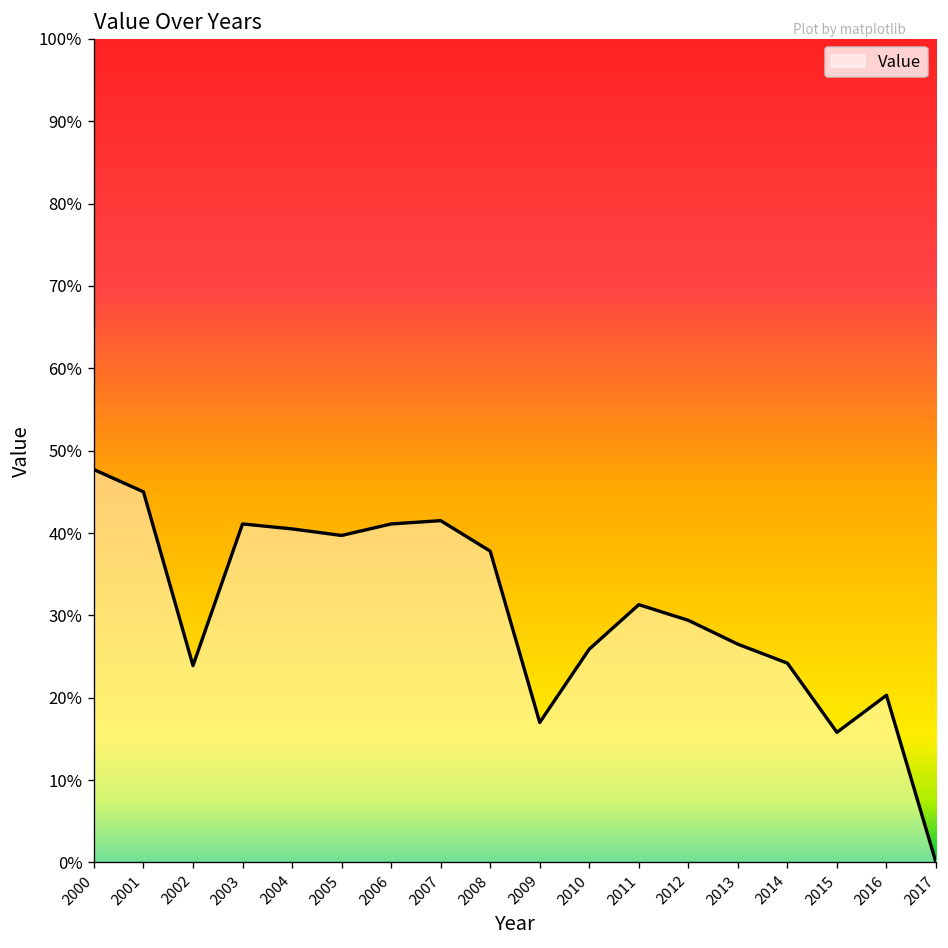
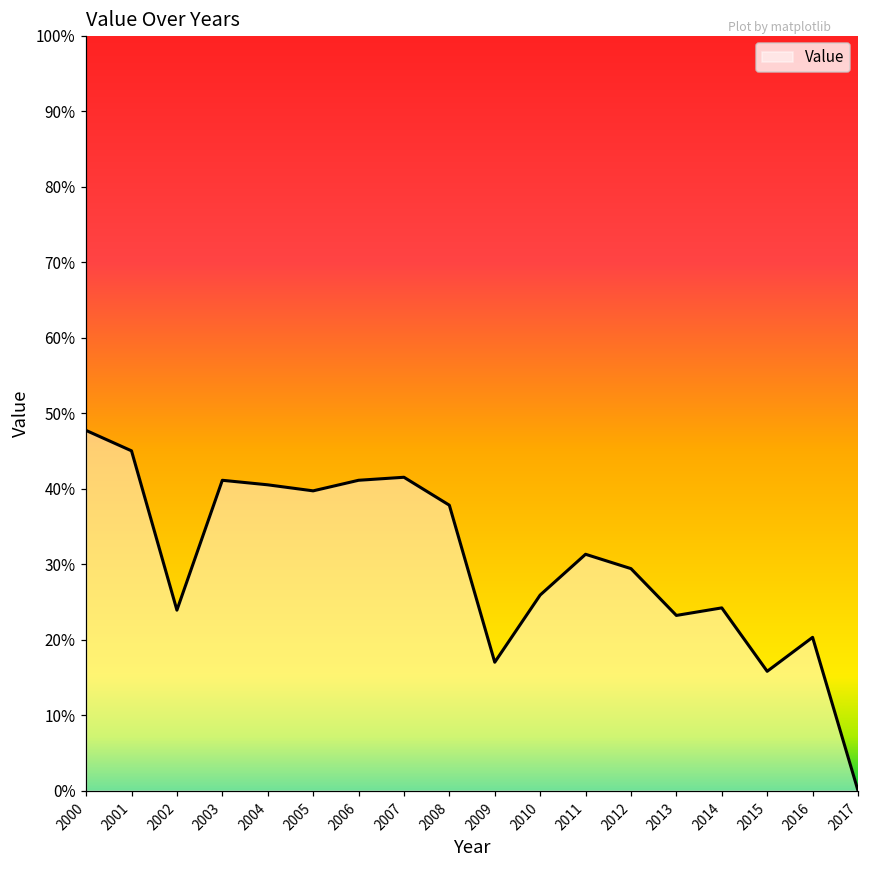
  {
    "2000": "48%",
    "2001": "45%",
    "2002": "24%",
    "2003": "41%",
    "2004": "41%",
    "2005": "40%",
    "2006": "41%",
    "2007": "42%",
    "2008": "38%",
    "2009": "17%",
    "2010": "26%",
    "2011": "31%",
    "2012": "29%",
-   "2013": "27%",
+   "2013": "23%",
    "2014": "24%",
    "2015": "16%",
    "2016": "20%",
    "2017": "0%"
  }
